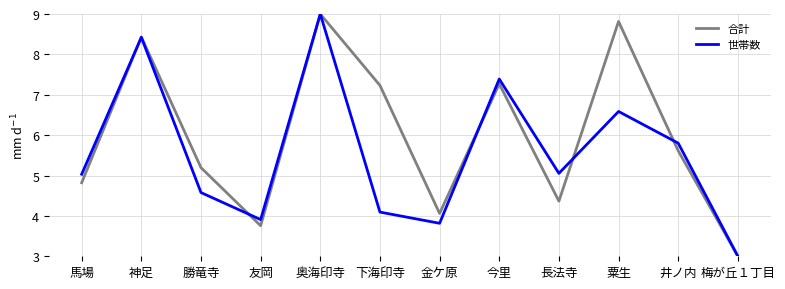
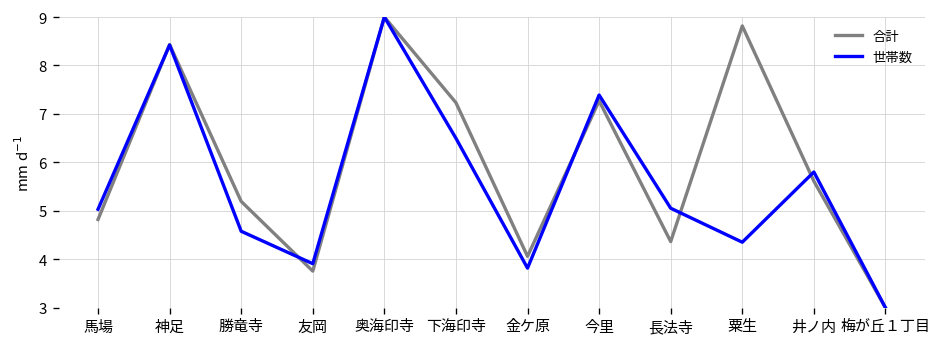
  {
    "合計": {
      "馬場": 4.8,
      "勝竜寺": 5.2,
      "友岡": 3.8,
      "下海印寺": 7.2,
      "金ケ原": 4.1,
      "今里": 7.3,
      "長法寺": 4.4,
      "粟生": 8.8,
      "井ノ内": 5.6
    },
    "世帯数": {
      "馬場": 5.0,
      "勝竜寺": 4.6,
      "友岡": 3.9,
-     "下海印寺": 4.1,
+     "下海印寺": 6.5,
      "金ケ原": 3.8,
      "今里": 7.4,
      "長法寺": 5.1,
-     "粟生": 6.6,
+     "粟生": 4.4,
      "井ノ内": 5.8
    }
  }
